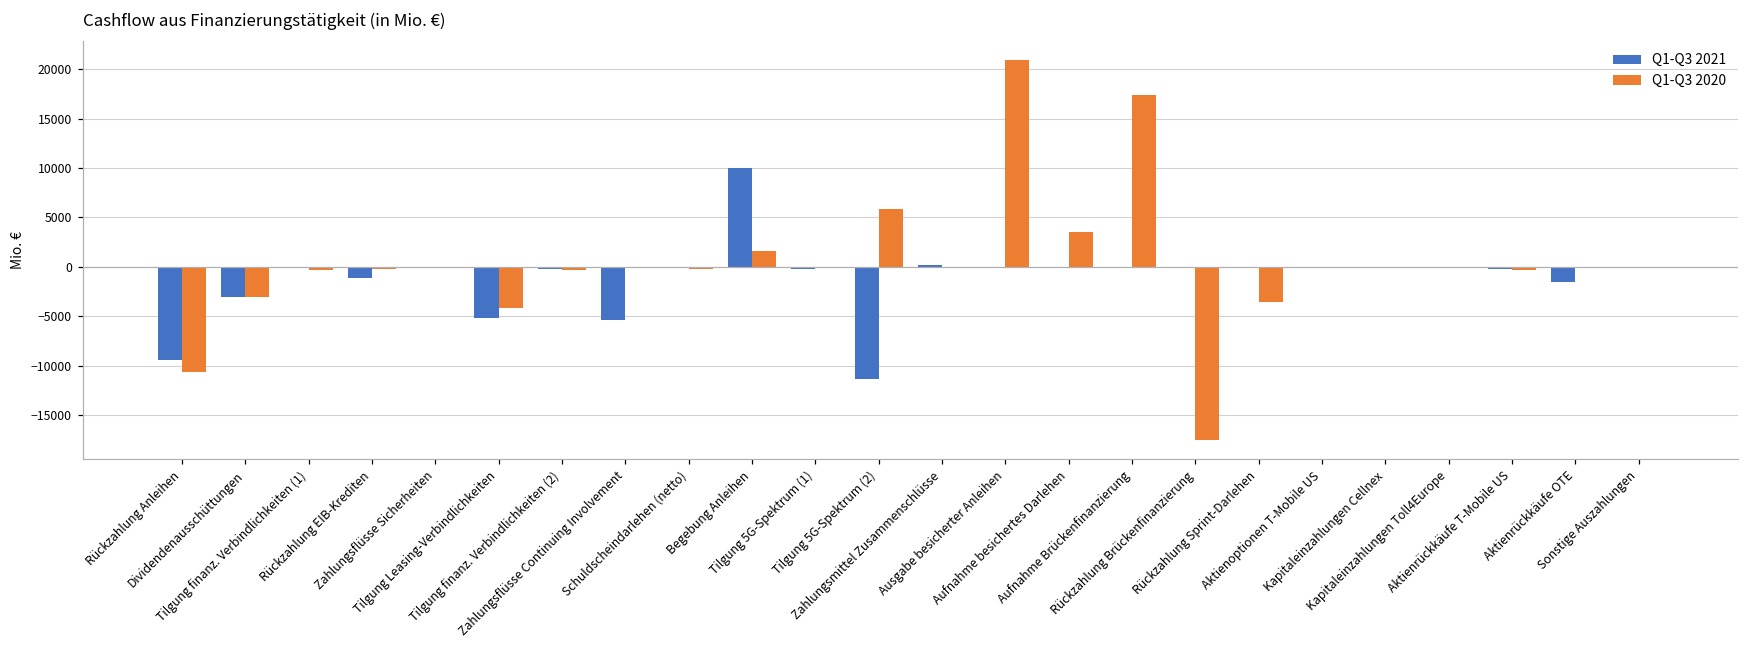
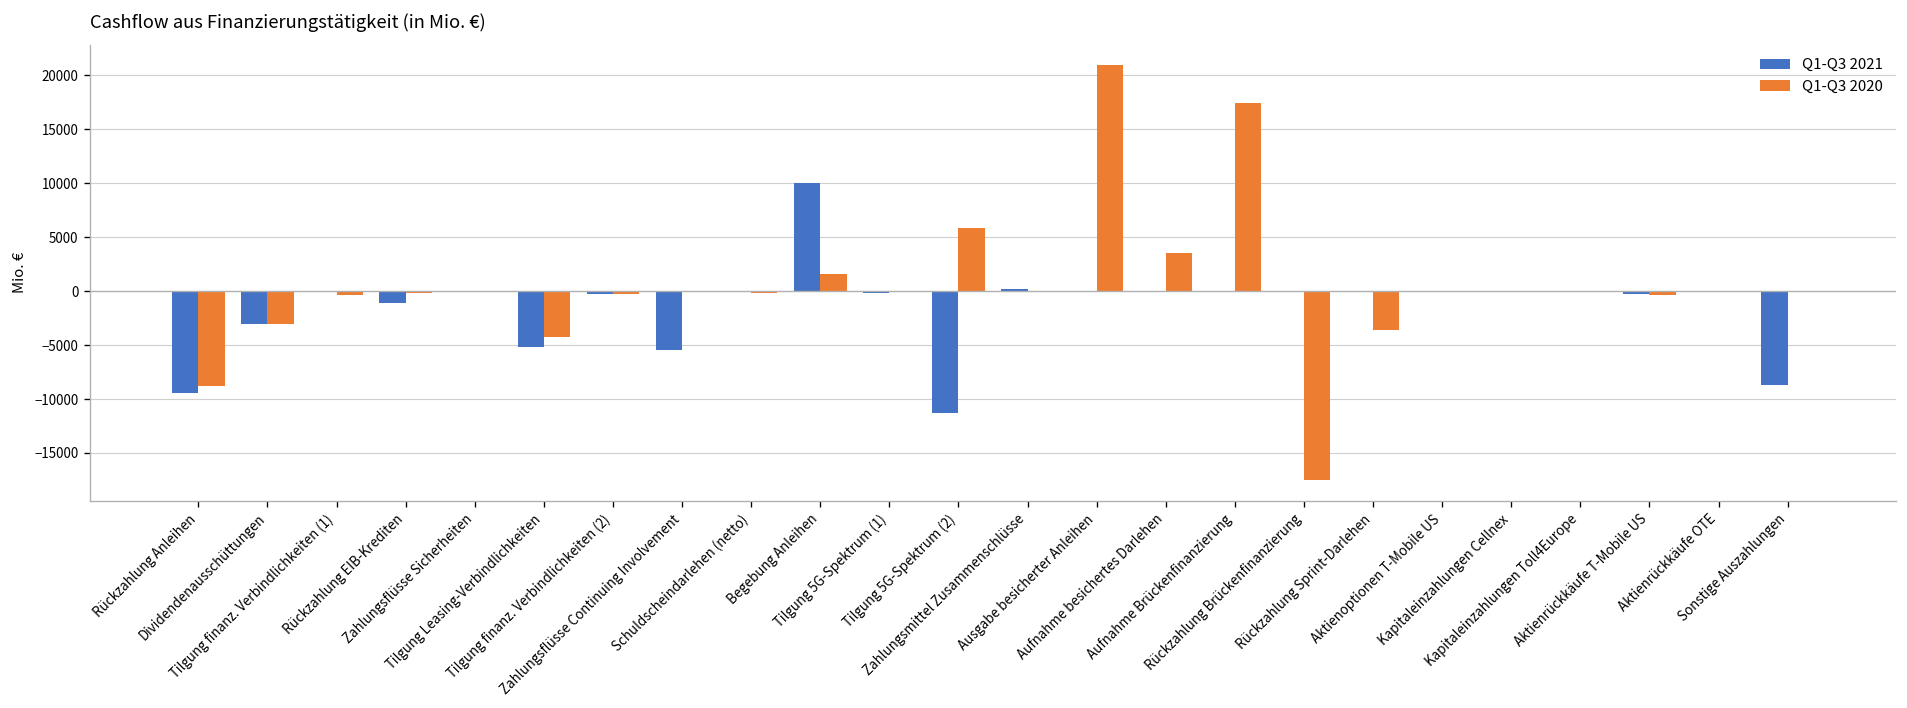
  {
    "Q1-Q3 2021": {
      "Rückzahlung Anleihen": -9000,
      "Dividendenausschüttungen": -3000,
      "Rückzahlung EIB-Krediten": -1000,
      "Zahlungsflüsse Sicherheiten": 0,
      "Tilgung Leasing-Verbindlichkeiten": -5000,
      "Zahlungsflüsse Continuing Involvement": -5000,
      "Begebung Anleihen": 10000,
      "Tilgung 5G-Spektrum (2)": -11000,
      "Ausgabe besicherter Anleihen": 0,
      "Aufnahme besichertes Darlehen": 0,
      "Aufnahme Brückenfinanzierung": 0,
      "Rückzahlung Brückenfinanzierung": 0,
      "Rückzahlung Sprint-Darlehen": 0,
      "Kapitaleinzahlungen Toll4Europe": 0,
-     "Aktienrückkäufe OTE": -1000,
-     "Sonstige Auszahlungen": 0
+     "Aktienrückkäufe OTE": 0,
+     "Sonstige Auszahlungen": -9000
    },
    "Q1-Q3 2020": {
-     "Rückzahlung Anleihen": -11000,
+     "Rückzahlung Anleihen": -9000,
      "Dividendenausschüttungen": -3000,
      "Tilgung finanz. Verbindlichkeiten (1)": 0,
      "Tilgung Leasing-Verbindlichkeiten": -4000,
      "Begebung Anleihen": 2000,
      "Tilgung 5G-Spektrum (2)": 6000,
      "Zahlungsmittel Zusammenschlüsse": 0,
      "Ausgabe besicherter Anleihen": 21000,
      "Aufnahme besichertes Darlehen": 4000,
      "Aufnahme Brückenfinanzierung": 17000,
      "Rückzahlung Brückenfinanzierung": -17000,
      "Rückzahlung Sprint-Darlehen": -4000,
      "Kapitaleinzahlungen Cellnex": 0,
      "Aktienrückkäufe T-Mobile US": 0
    }
  }
